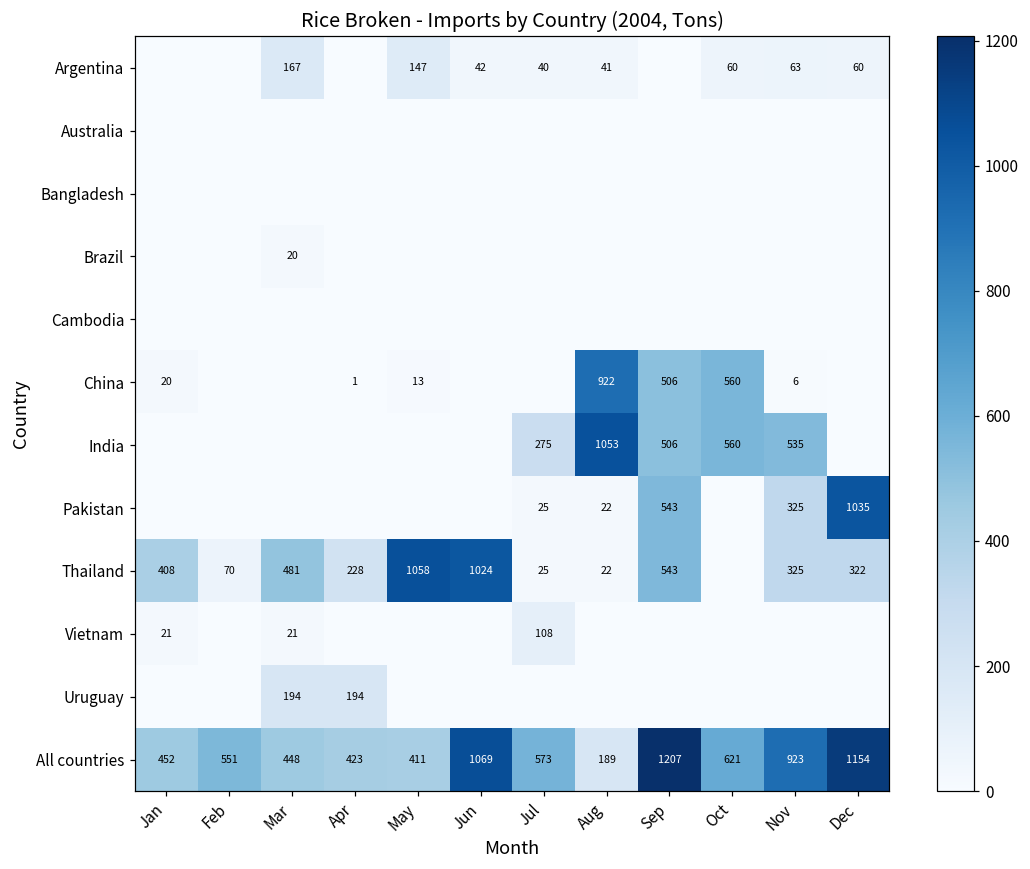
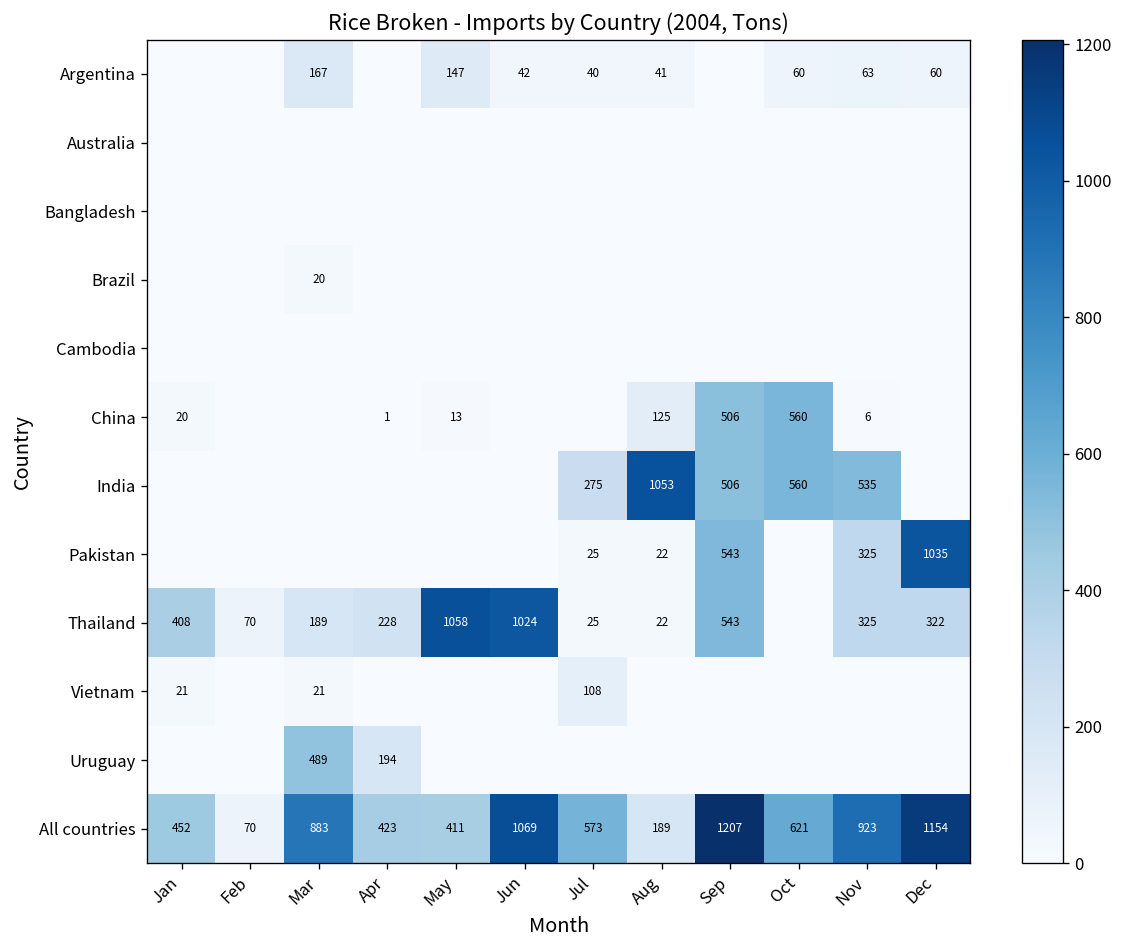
  {
    "Argentina": {
      "Mar": 167,
      "May": 147,
      "Jun": 42,
      "Jul": 40,
      "Aug": 41,
      "Oct": 60,
      "Nov": 63,
      "Dec": 60
    },
    "Brazil": {
      "Mar": 20
    },
    "China": {
      "Jan": 20,
      "Apr": 1,
      "May": 13,
-     "Aug": 922,
+     "Aug": 125,
      "Sep": 506,
      "Oct": 560,
      "Nov": 6
    },
    "India": {
      "Jul": 275,
      "Aug": 1053,
      "Sep": 506,
      "Oct": 560,
      "Nov": 535
    },
    "Pakistan": {
      "Jul": 25,
      "Aug": 22,
      "Sep": 543,
      "Nov": 325,
      "Dec": 1035
    },
    "Thailand": {
      "Jan": 408,
      "Feb": 70,
-     "Mar": 481,
+     "Mar": 189,
      "Apr": 228,
      "May": 1058,
      "Jun": 1024,
      "Jul": 25,
      "Aug": 22,
      "Sep": 543,
      "Nov": 325,
      "Dec": 322
    },
    "Vietnam": {
      "Jan": 21,
      "Mar": 21,
      "Jul": 108
    },
    "Uruguay": {
-     "Mar": 194,
+     "Mar": 489,
      "Apr": 194
    },
    "All countries": {
      "Jan": 452,
-     "Feb": 551,
-     "Mar": 448,
+     "Feb": 70,
+     "Mar": 883,
      "Apr": 423,
      "May": 411,
      "Jun": 1069,
      "Jul": 573,
      "Aug": 189,
      "Sep": 1207,
      "Oct": 621,
      "Nov": 923,
      "Dec": 1154
    }
  }
